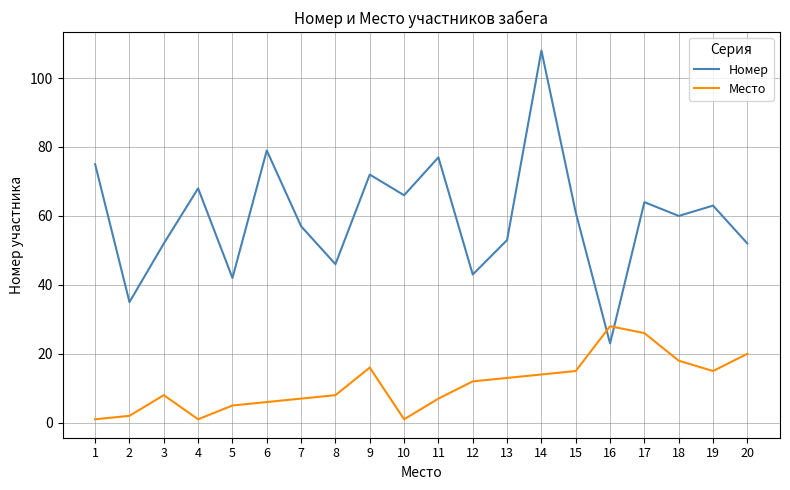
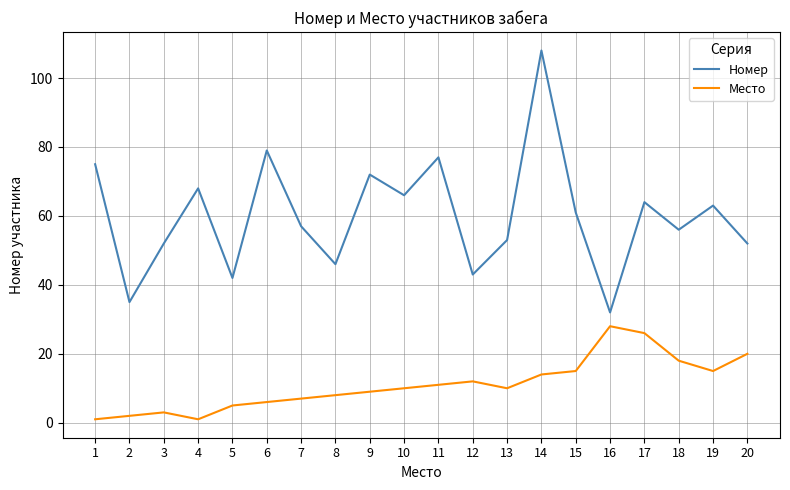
  {
    "Номер": {
      "1": 75,
      "2": 35,
      "3": 52,
      "4": 68,
      "5": 42,
      "6": 79,
      "7": 57,
      "8": 46,
      "9": 72,
      "10": 66,
      "11": 77,
      "12": 43,
      "13": 53,
      "14": 108,
      "15": 61,
-     "16": 23,
+     "16": 32,
      "17": 64,
-     "18": 60,
+     "18": 56,
      "19": 63,
      "20": 52
    },
    "Место": {
      "1": 1,
      "2": 2,
-     "3": 8,
+     "3": 3,
      "4": 1,
      "5": 5,
      "6": 6,
      "7": 7,
      "8": 8,
-     "9": 16,
-     "10": 1,
-     "11": 7,
+     "9": 9,
+     "10": 10,
+     "11": 11,
      "12": 12,
-     "13": 13,
+     "13": 10,
      "14": 14,
      "15": 15,
      "16": 28,
      "17": 26,
      "18": 18,
      "19": 15,
      "20": 20
    }
  }
